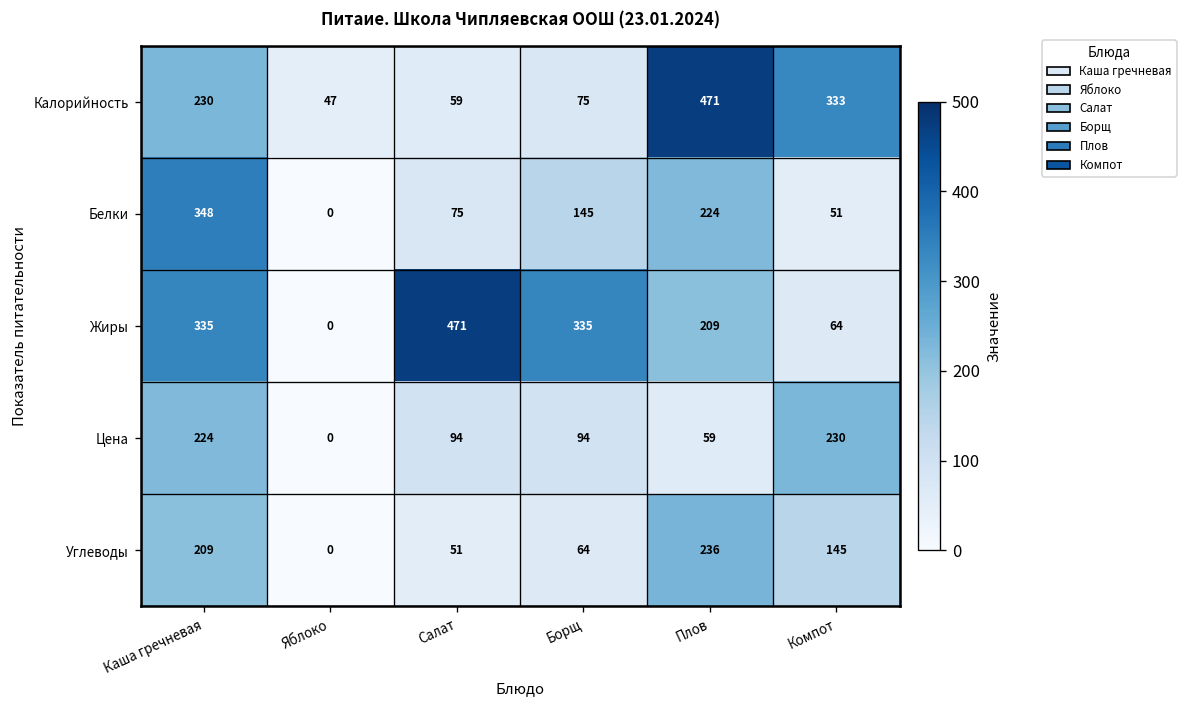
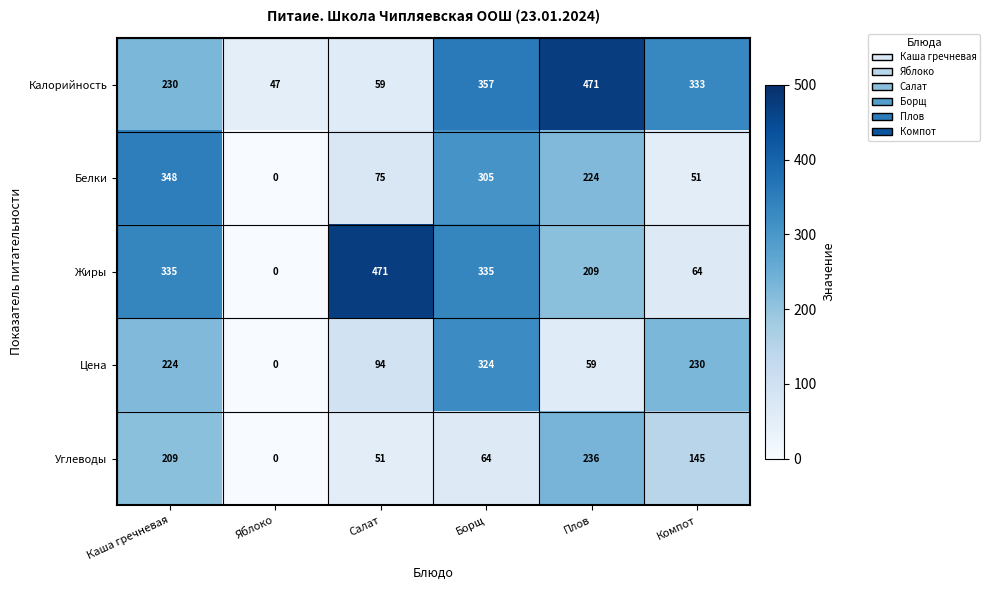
  {
    "Калорийность": {
      "Каша гречневая": 230,
      "Яблоко": 47,
      "Салат": 59,
-     "Борщ": 75,
+     "Борщ": 357,
      "Плов": 471,
      "Компот": 333
    },
    "Белки": {
      "Каша гречневая": 348,
      "Яблоко": 0,
      "Салат": 75,
-     "Борщ": 145,
+     "Борщ": 305,
      "Плов": 224,
      "Компот": 51
    },
    "Жиры": {
      "Каша гречневая": 335,
      "Яблоко": 0,
      "Салат": 471,
      "Борщ": 335,
      "Плов": 209,
      "Компот": 64
    },
    "Цена": {
      "Каша гречневая": 224,
      "Яблоко": 0,
      "Салат": 94,
-     "Борщ": 94,
+     "Борщ": 324,
      "Плов": 59,
      "Компот": 230
    },
    "Углеводы": {
      "Каша гречневая": 209,
      "Яблоко": 0,
      "Салат": 51,
      "Борщ": 64,
      "Плов": 236,
      "Компот": 145
    }
  }
